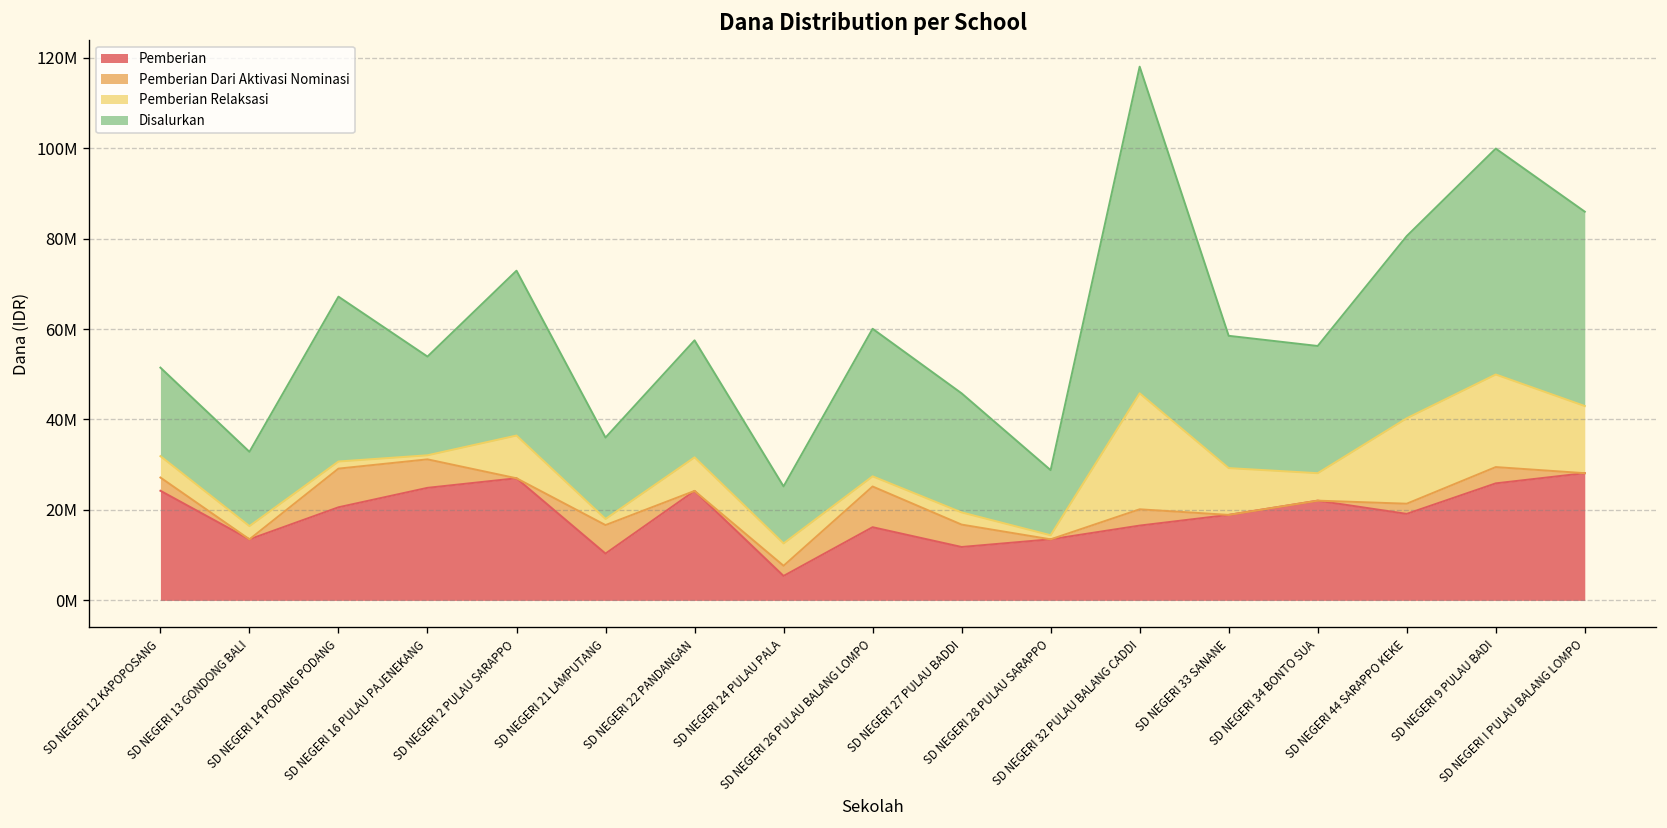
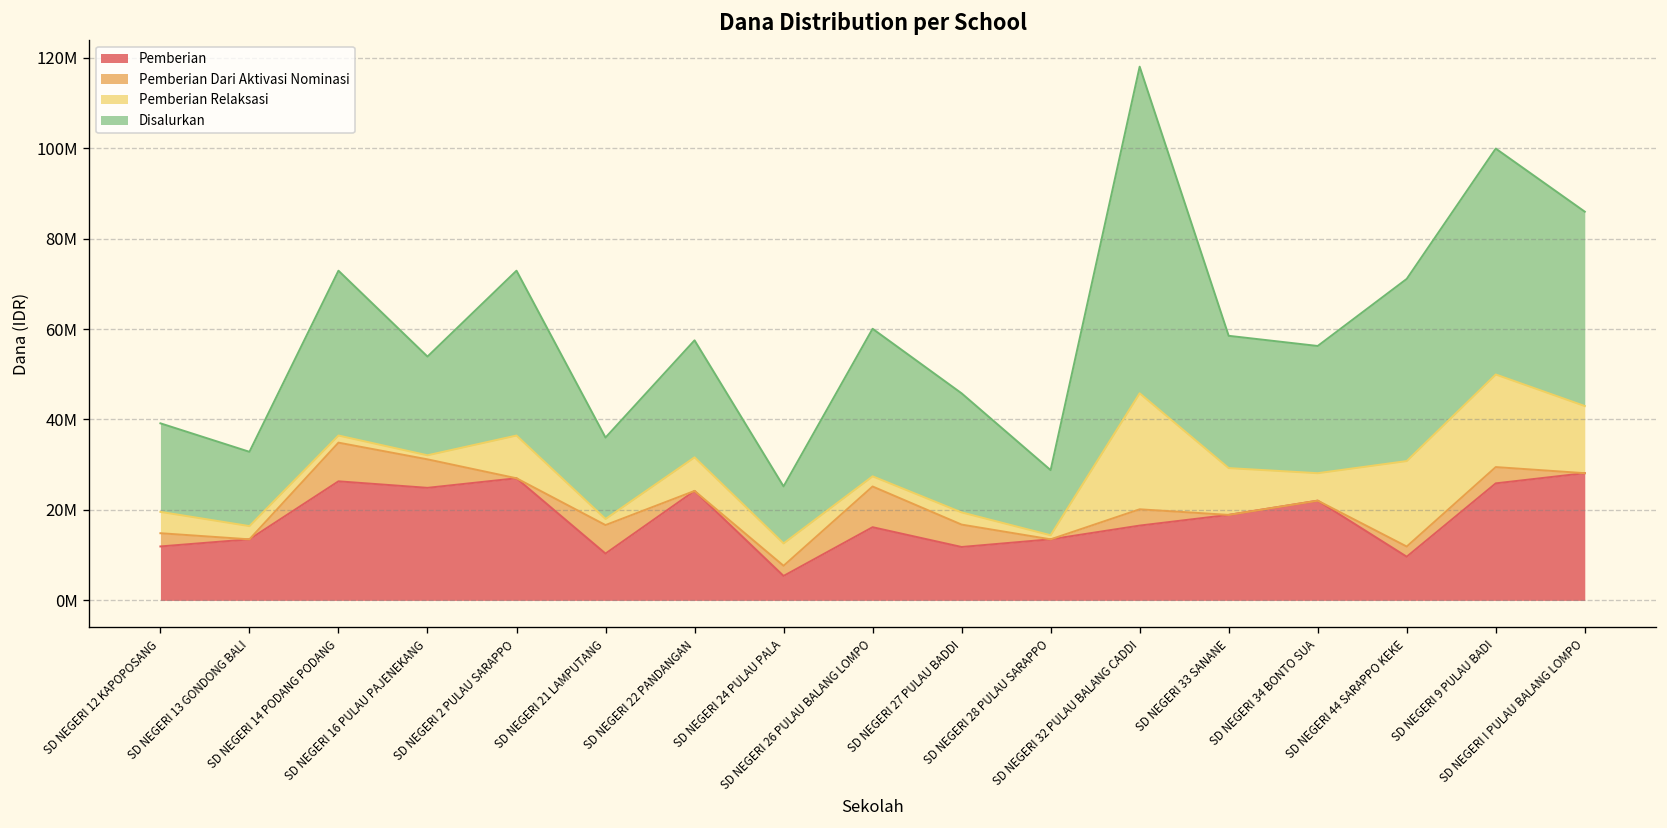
  {
    "Pemberian": {
-     "SD NEGERI 12 KAPOPOSANG": 24000000,
-     "SD NEGERI 14 PODANG PODANG": 21000000,
+     "SD NEGERI 12 KAPOPOSANG": 12000000,
+     "SD NEGERI 14 PODANG PODANG": 26000000,
      "SD NEGERI 16 PULAU PAJENEKANG": 25000000,
      "SD NEGERI 21 LAMPUTANG": 10000000,
      "SD NEGERI 24 PULAU PALA": 5000000,
      "SD NEGERI 26 PULAU BALANG LOMPO": 16000000,
      "SD NEGERI 27 PULAU BADDI": 12000000,
      "SD NEGERI 32 PULAU BALANG CADDI": 17000000,
-     "SD NEGERI 44 SARAPPO KEKE": 19000000,
+     "SD NEGERI 44 SARAPPO KEKE": 10000000,
      "SD NEGERI 9 PULAU BADI": 26000000
    },
    "Disalurkan": {
      "SD NEGERI 12 KAPOPOSANG": 20000000,
      "SD NEGERI 13 GONDONG BALI": 16000000,
      "SD NEGERI 14 PODANG PODANG": 36000000,
      "SD NEGERI 16 PULAU PAJENEKANG": 22000000,
      "SD NEGERI 2 PULAU SARAPPO": 36000000,
      "SD NEGERI 21 LAMPUTANG": 18000000,
      "SD NEGERI 22 PANDANGAN": 26000000,
      "SD NEGERI 24 PULAU PALA": 13000000,
      "SD NEGERI 26 PULAU BALANG LOMPO": 33000000,
      "SD NEGERI 27 PULAU BADDI": 26000000,
      "SD NEGERI 28 PULAU SARAPPO": 14000000,
      "SD NEGERI 32 PULAU BALANG CADDI": 72000000,
      "SD NEGERI 33 SANANE": 29000000,
      "SD NEGERI 34 BONTO SUA": 28000000,
      "SD NEGERI 44 SARAPPO KEKE": 40000000,
      "SD NEGERI 9 PULAU BADI": 50000000,
      "SD NEGERI I PULAU BALANG LOMPO": 43000000
    }
  }
